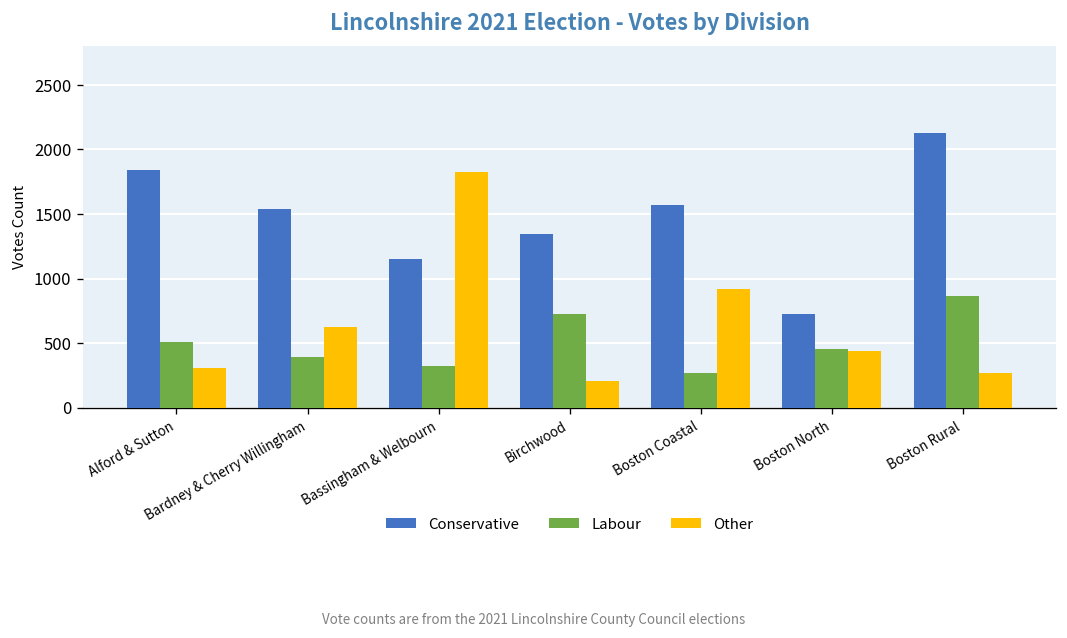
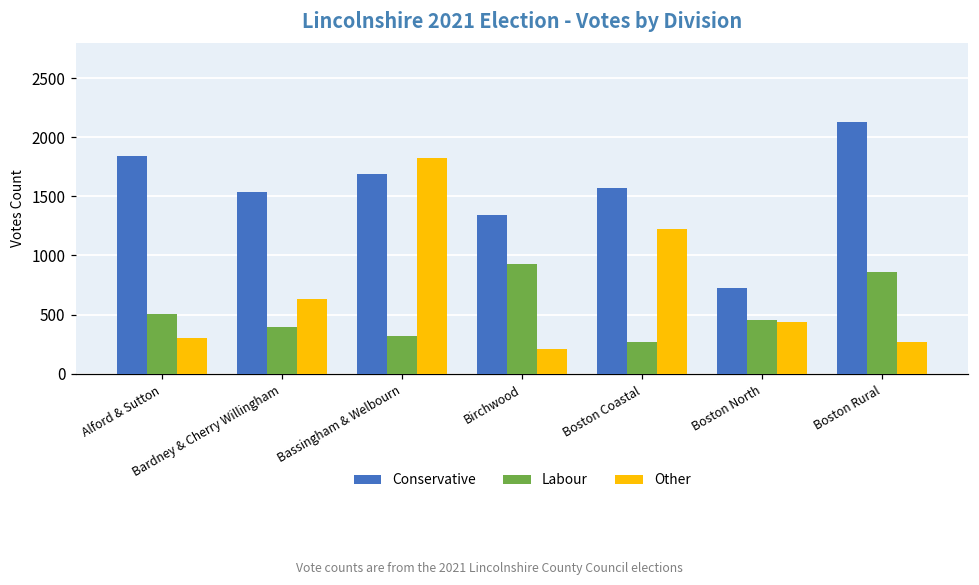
  {
    "Conservative": {
      "Alford & Sutton": 1840,
      "Bardney & Cherry Willingham": 1540,
-     "Bassingham & Welbourn": 1150,
+     "Bassingham & Welbourn": 1690,
      "Birchwood": 1340,
      "Boston Coastal": 1570,
      "Boston North": 720,
      "Boston Rural": 2130
    },
    "Labour": {
      "Alford & Sutton": 510,
      "Bardney & Cherry Willingham": 390,
      "Bassingham & Welbourn": 320,
-     "Birchwood": 730,
+     "Birchwood": 930,
      "Boston Coastal": 270,
      "Boston North": 450,
      "Boston Rural": 860
    },
    "Other": {
      "Alford & Sutton": 310,
      "Bardney & Cherry Willingham": 630,
      "Bassingham & Welbourn": 1830,
      "Birchwood": 210,
-     "Boston Coastal": 920,
+     "Boston Coastal": 1230,
      "Boston North": 440,
      "Boston Rural": 270
    }
  }
